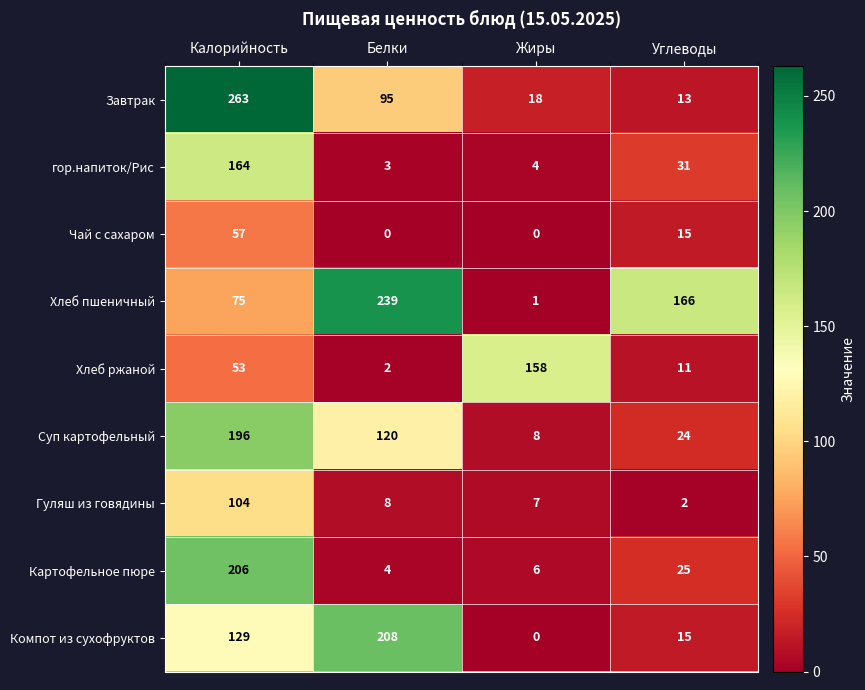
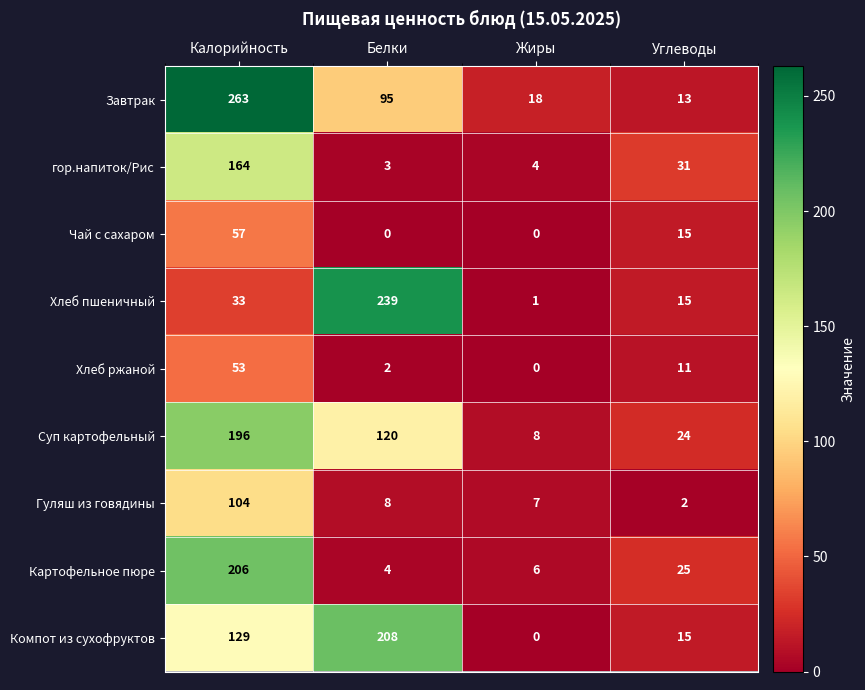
  {
    "Завтрак": {
      "Калорийность": 263,
      "Белки": 95,
      "Жиры": 18,
      "Углеводы": 13
    },
    "гор.напиток/Рис": {
      "Калорийность": 164,
      "Белки": 3,
      "Жиры": 4,
      "Углеводы": 31
    },
    "Чай с сахаром": {
      "Калорийность": 57,
      "Белки": 0,
      "Жиры": 0,
      "Углеводы": 15
    },
    "Хлеб пшеничный": {
-     "Калорийность": 75,
+     "Калорийность": 33,
      "Белки": 239,
      "Жиры": 1,
-     "Углеводы": 166
+     "Углеводы": 15
    },
    "Хлеб ржаной": {
      "Калорийность": 53,
      "Белки": 2,
-     "Жиры": 158,
+     "Жиры": 0,
      "Углеводы": 11
    },
    "Суп картофельный": {
      "Калорийность": 196,
      "Белки": 120,
      "Жиры": 8,
      "Углеводы": 24
    },
    "Гуляш из говядины": {
      "Калорийность": 104,
      "Белки": 8,
      "Жиры": 7,
      "Углеводы": 2
    },
    "Картофельное пюре": {
      "Калорийность": 206,
      "Белки": 4,
      "Жиры": 6,
      "Углеводы": 25
    },
    "Компот из сухофруктов": {
      "Калорийность": 129,
      "Белки": 208,
      "Жиры": 0,
      "Углеводы": 15
    }
  }
